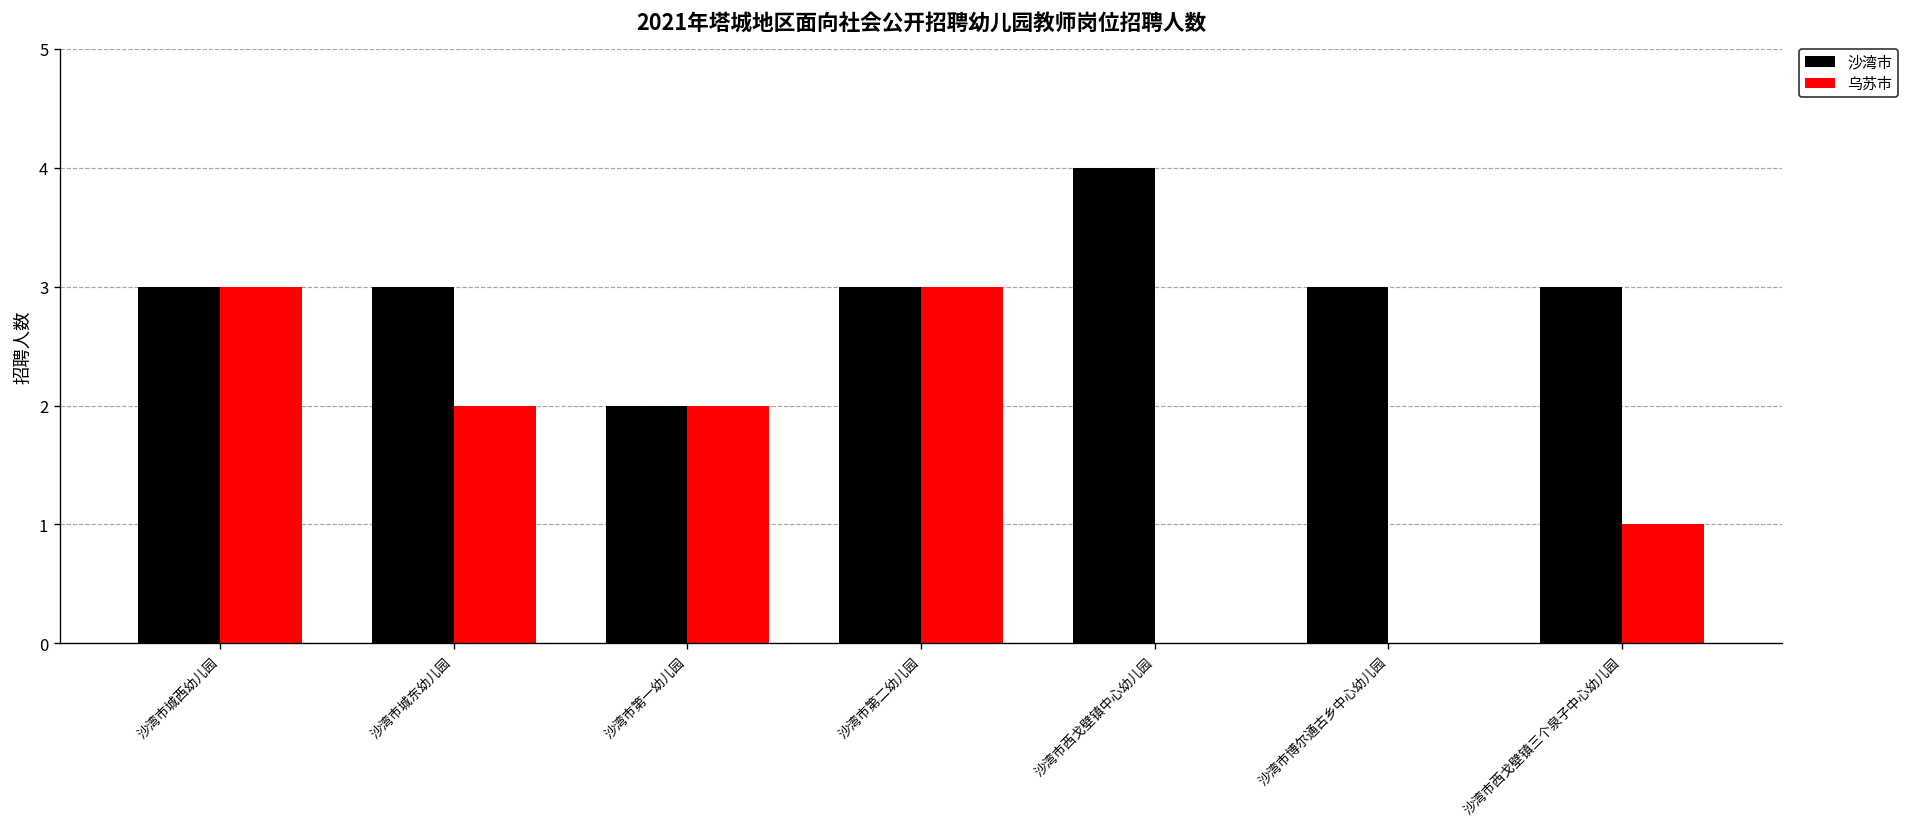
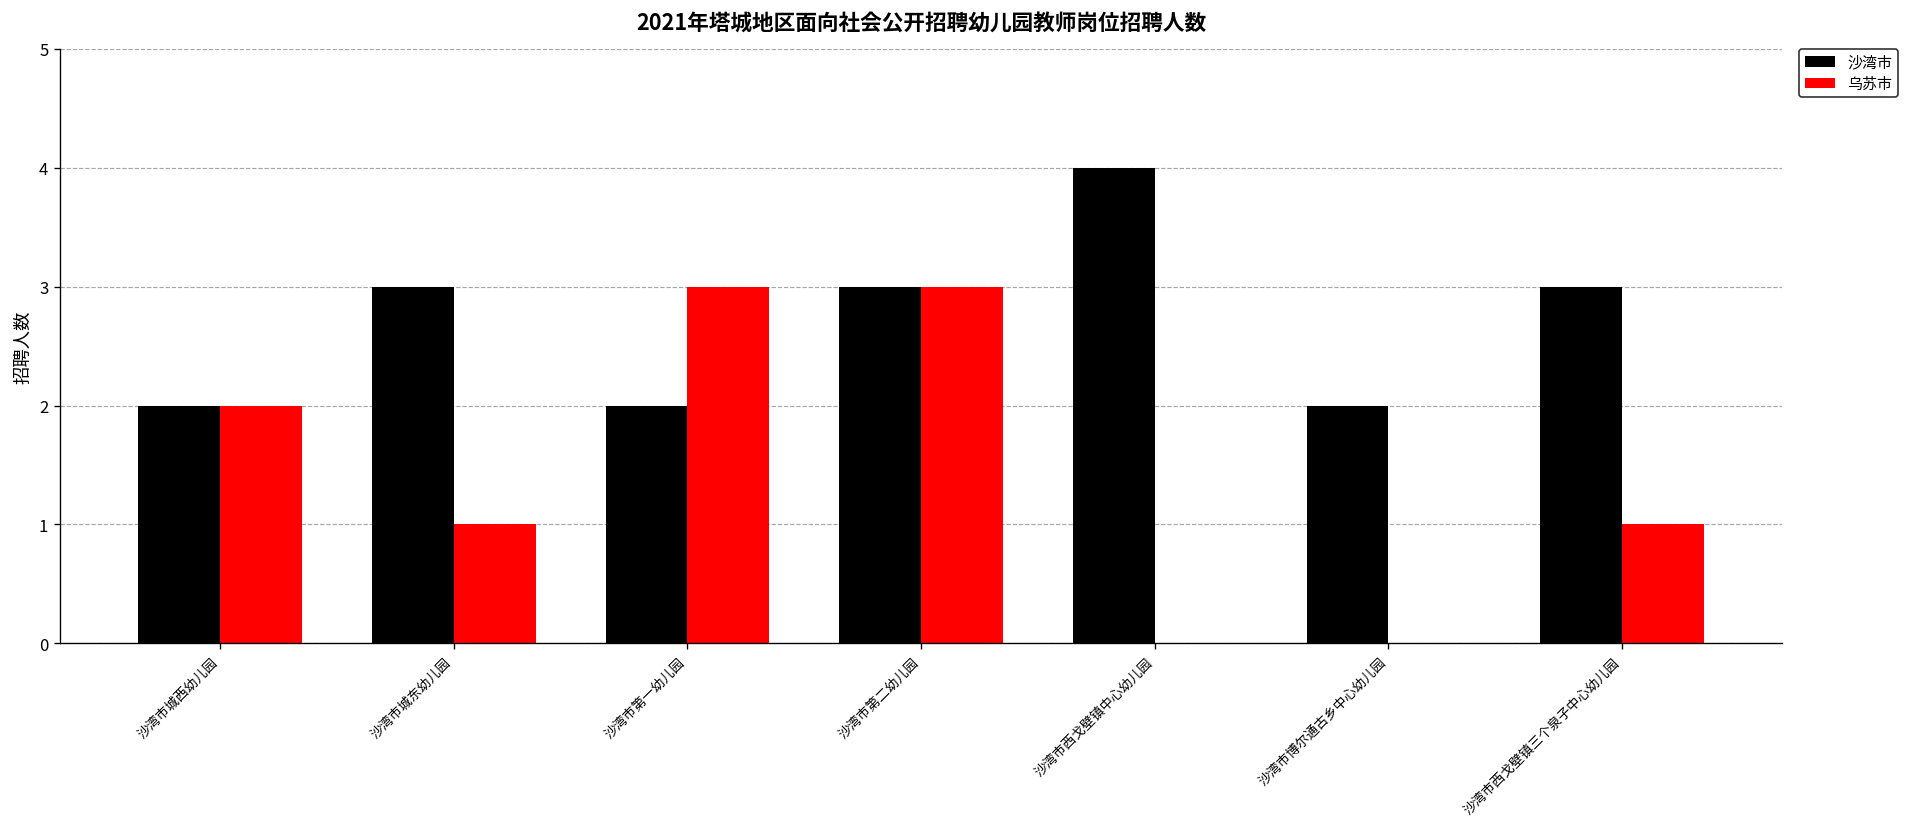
  {
    "沙湾市": {
-     "沙湾市城西幼儿园": 3,
+     "沙湾市城西幼儿园": 2,
      "沙湾市城东幼儿园": 3,
      "沙湾市第一幼儿园": 2,
      "沙湾市第二幼儿园": 3,
      "沙湾市西戈壁镇中心幼儿园": 4,
-     "沙湾市博尔通古乡中心幼儿园": 3,
+     "沙湾市博尔通古乡中心幼儿园": 2,
      "沙湾市西戈壁镇三个泉子中心幼儿园": 3
    },
    "乌苏市": {
-     "沙湾市城西幼儿园": 3,
-     "沙湾市城东幼儿园": 2,
-     "沙湾市第一幼儿园": 2,
+     "沙湾市城西幼儿园": 2,
+     "沙湾市城东幼儿园": 1,
+     "沙湾市第一幼儿园": 3,
      "沙湾市第二幼儿园": 3,
      "沙湾市西戈壁镇中心幼儿园": 0,
      "沙湾市博尔通古乡中心幼儿园": 0,
      "沙湾市西戈壁镇三个泉子中心幼儿园": 1
    }
  }
